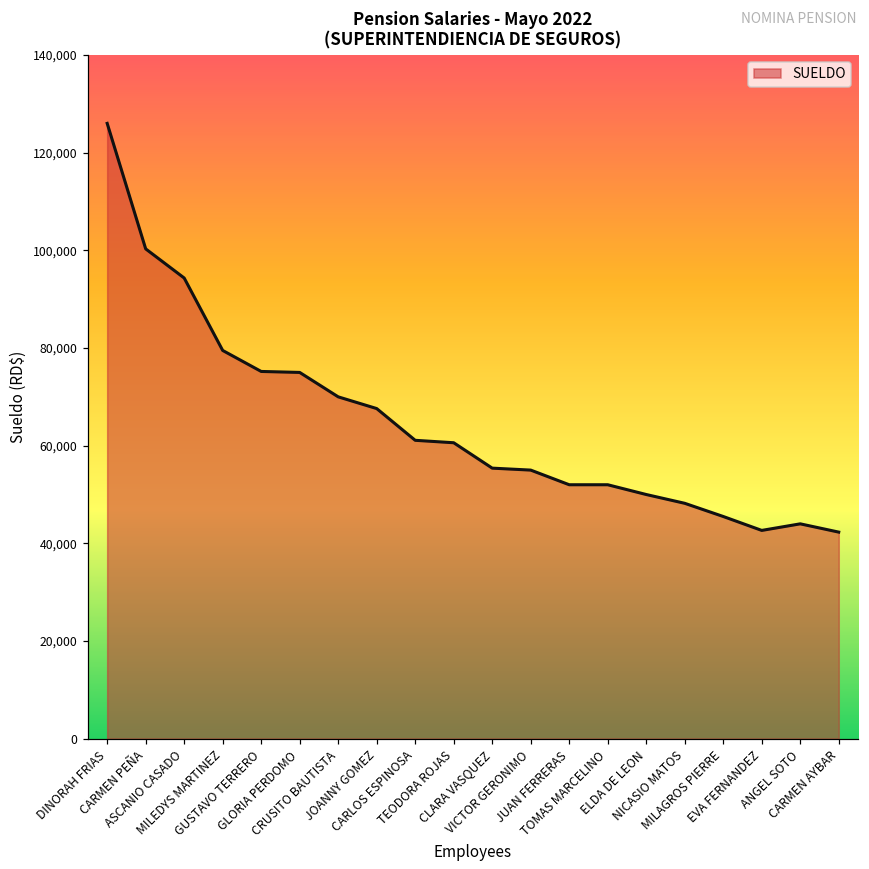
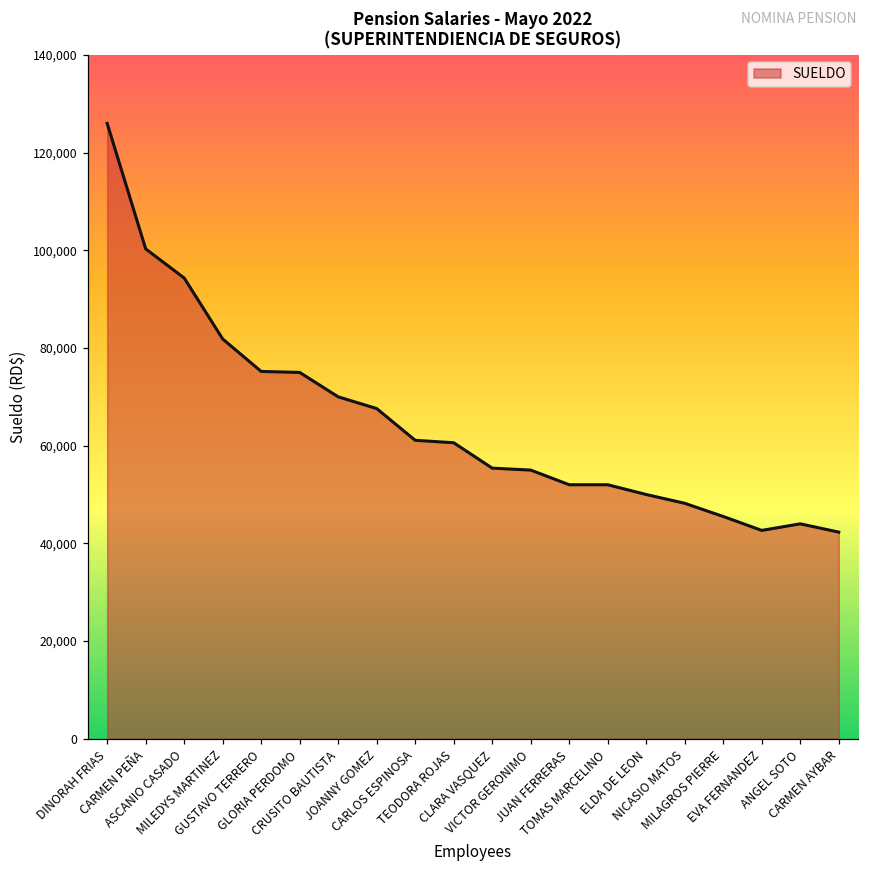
  {
    "DINORAH FRIAS": "126,000",
    "CARMEN PEÑA": "100,000",
    "ASCANIO CASADO": "94,000",
-   "MILEDYS MARTINEZ": "80,000",
+   "MILEDYS MARTINEZ": "82,000",
    "GUSTAVO TERRERO": "75,000",
    "GLORIA PERDOMO": "75,000",
    "CRUSITO BAUTISTA": "70,000",
    "JOANNY GOMEZ": "68,000",
    "CARLOS ESPINOSA": "61,000",
    "TEODORA ROJAS": "61,000",
    "CLARA VASQUEZ": "55,000",
    "VICTOR GERONIMO": "55,000",
    "JUAN FERRERAS": "52,000",
    "TOMAS MARCELINO": "52,000",
    "ELDA DE LEON": "50,000",
    "NICASIO MATOS": "48,000",
    "MILAGROS PIERRE": "46,000",
    "EVA FERNANDEZ": "43,000",
    "ANGEL SOTO": "44,000",
    "CARMEN AYBAR": "42,000"
  }
